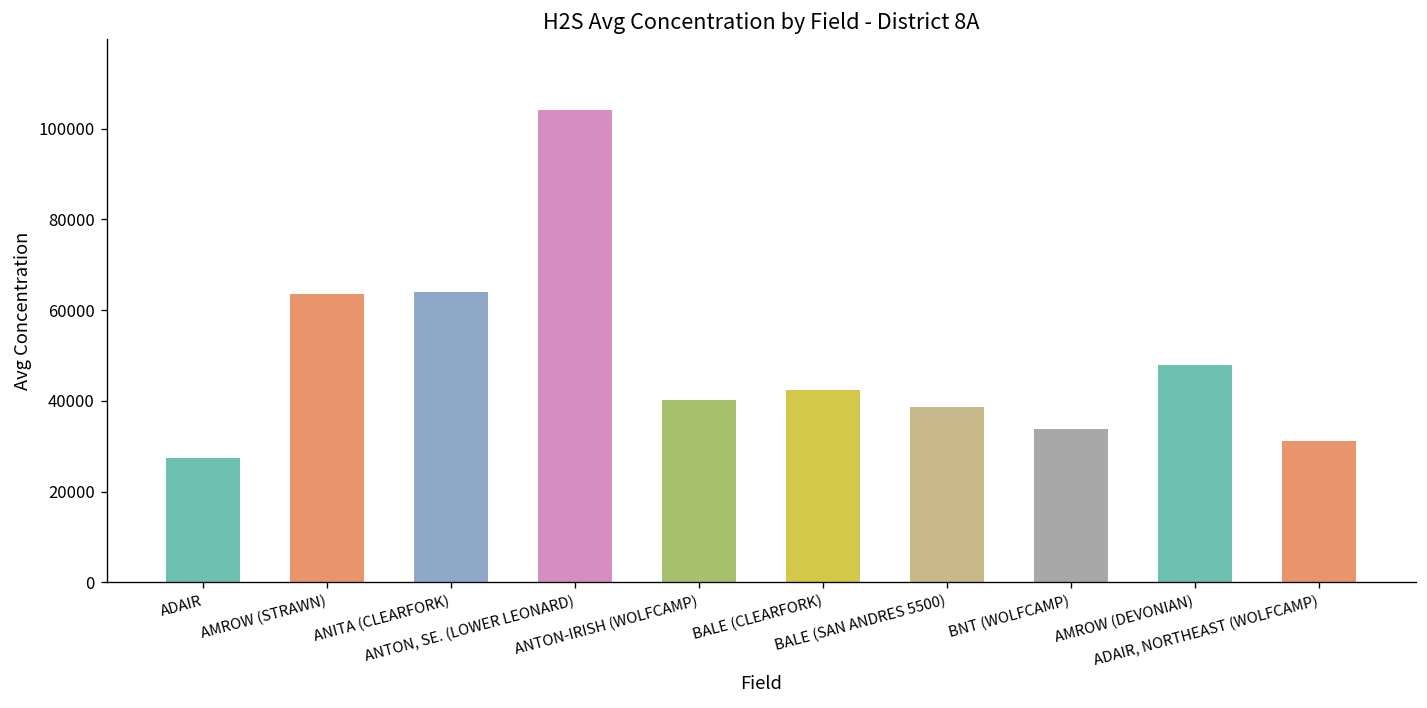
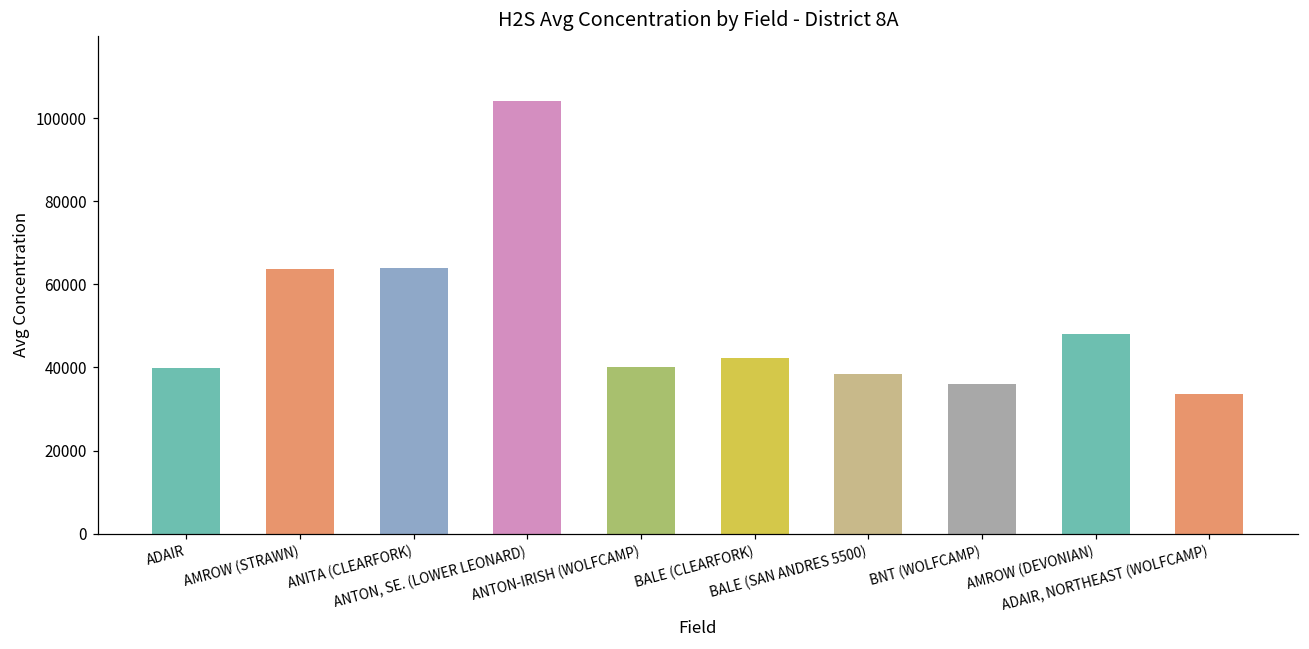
  {
-   "ADAIR": 27000,
+   "ADAIR": 40000,
    "AMROW (STRAWN)": 64000,
    "ANITA (CLEARFORK)": 64000,
    "ANTON, SE. (LOWER LEONARD)": 104000,
    "ANTON-IRISH (WOLFCAMP)": 40000,
    "BALE (CLEARFORK)": 42000,
    "BALE (SAN ANDRES 5500)": 39000,
-   "BNT (WOLFCAMP)": 34000,
+   "BNT (WOLFCAMP)": 36000,
    "AMROW (DEVONIAN)": 48000,
-   "ADAIR, NORTHEAST (WOLFCAMP)": 31000
+   "ADAIR, NORTHEAST (WOLFCAMP)": 34000
  }
